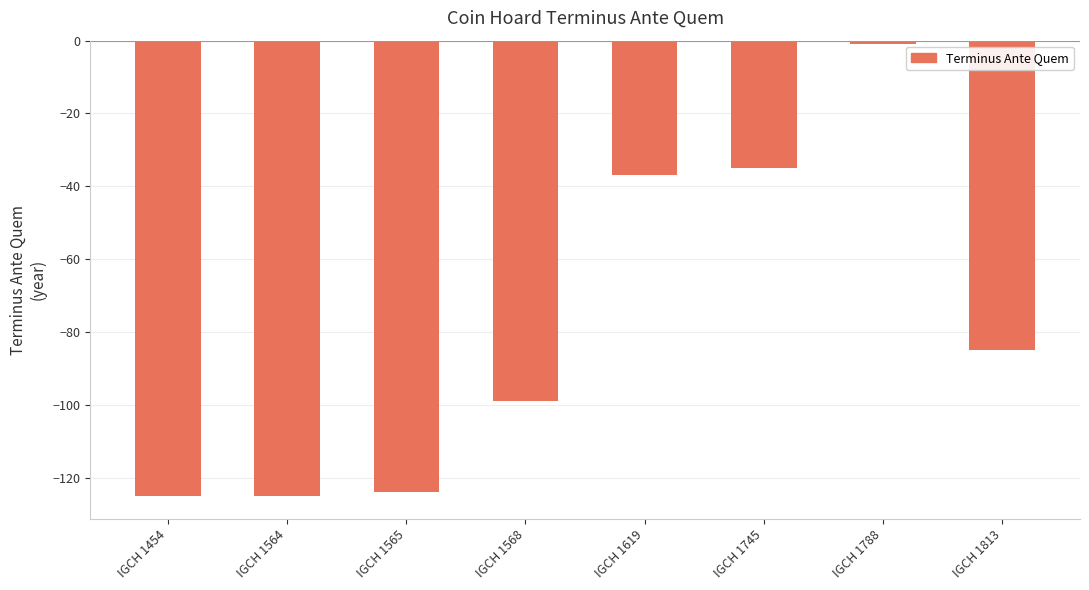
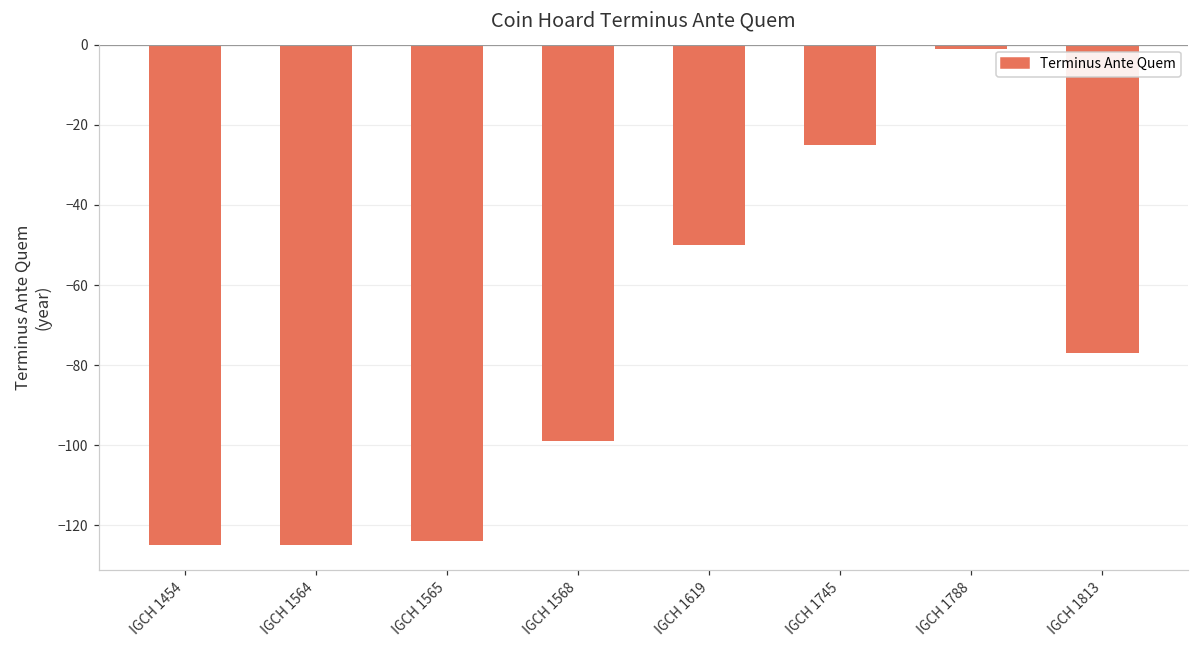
  {
    "IGCH 1454": -125,
    "IGCH 1564": -125,
    "IGCH 1565": -124,
    "IGCH 1568": -99,
-   "IGCH 1619": -37,
-   "IGCH 1745": -35,
+   "IGCH 1619": -50,
+   "IGCH 1745": -25,
    "IGCH 1788": -1,
-   "IGCH 1813": -85
+   "IGCH 1813": -77
  }
